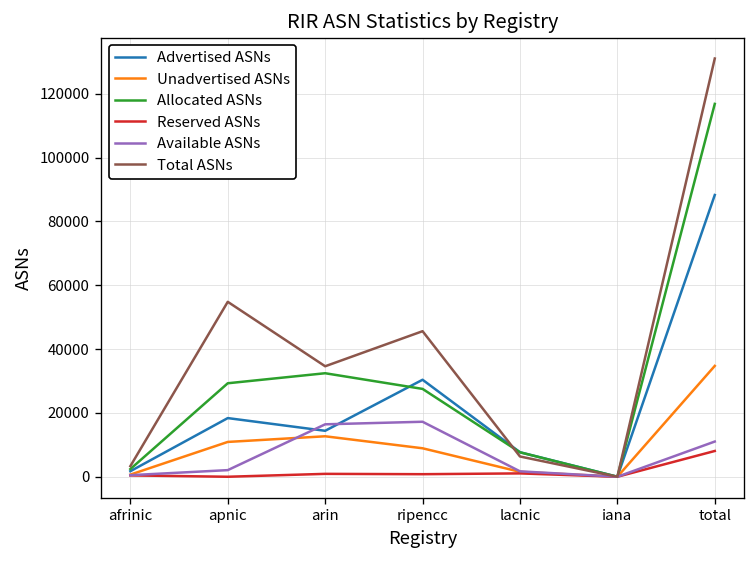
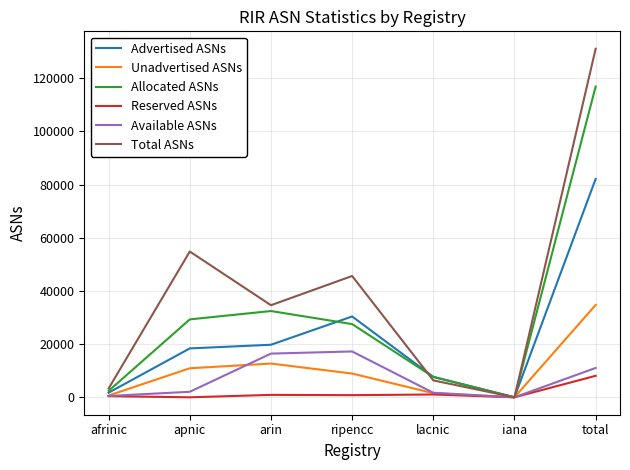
  {
    "Advertised ASNs": {
      "apnic": 18000,
-     "arin": 14000,
+     "arin": 20000,
      "ripencc": 30000,
-     "total": 88000
+     "total": 82000
    },
    "Unadvertised ASNs": {
      "apnic": 11000,
      "arin": 13000,
      "ripencc": 9000,
      "total": 35000
    },
    "Allocated ASNs": {
      "apnic": 29000,
      "arin": 32000,
      "ripencc": 28000,
      "total": 117000
    },
    "Reserved ASNs": {
      "apnic": 0,
      "arin": 1000,
      "ripencc": 1000,
      "total": 8000
    },
    "Available ASNs": {
      "apnic": 2000,
      "arin": 16000,
      "ripencc": 17000,
      "total": 11000
    },
    "Total ASNs": {
      "apnic": 55000,
      "arin": 35000,
      "ripencc": 46000,
      "lacnic": 6000,
      "total": 131000
    }
  }
